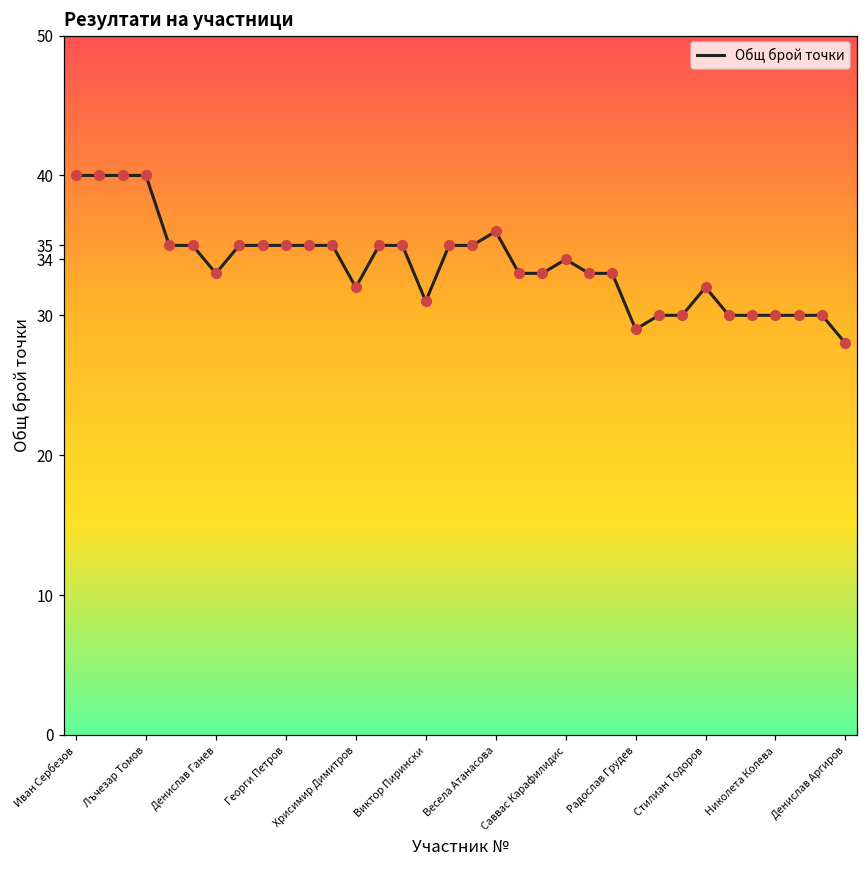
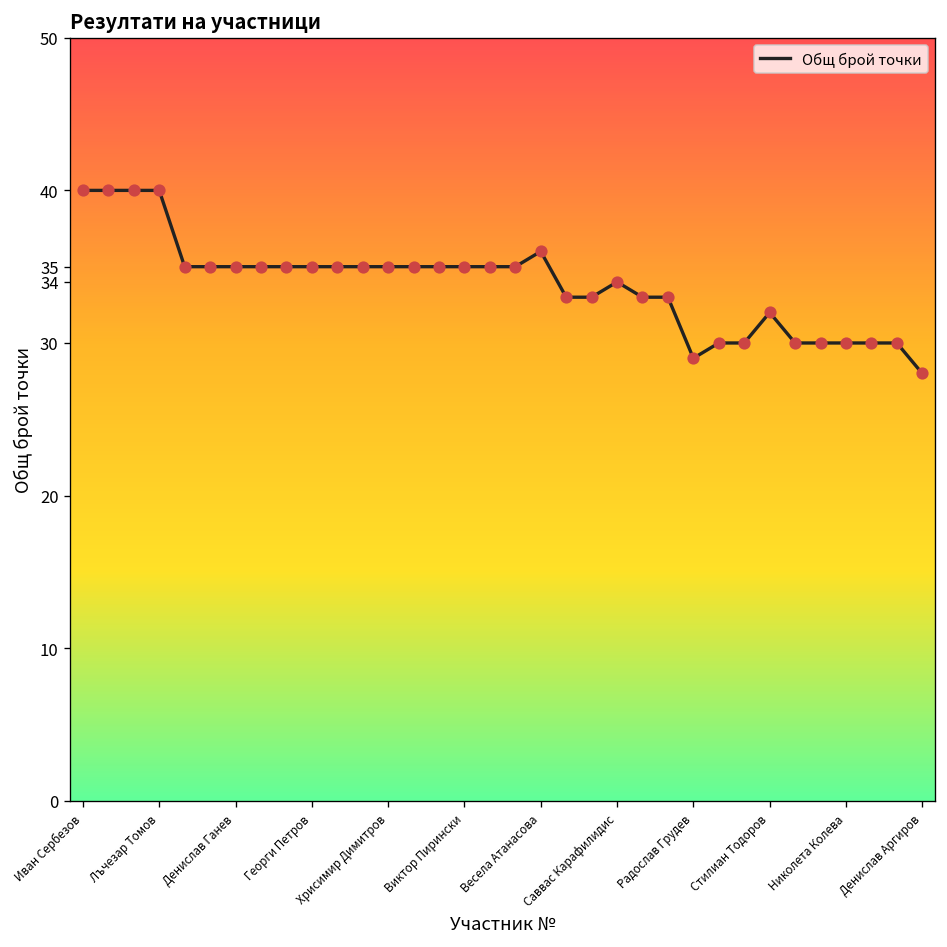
  {
    "Иван Сербезов": 40,
    "Лъчезар Томов": 40,
-   "Денислав Ганев": 33,
+   "Денислав Ганев": 35,
    "Георги Петров": 35,
-   "Хрисимир Димитров": 32,
-   "Виктор Пирински": 31,
+   "Хрисимир Димитров": 35,
+   "Виктор Пирински": 35,
    "Весела Атанасова": 36,
    "Саввас Карафилидис": 34,
    "Радослав Грудев": 29,
    "Стилиан Тодоров": 32,
    "Николета Колева": 30,
    "Денислав Аргиров": 28
  }
